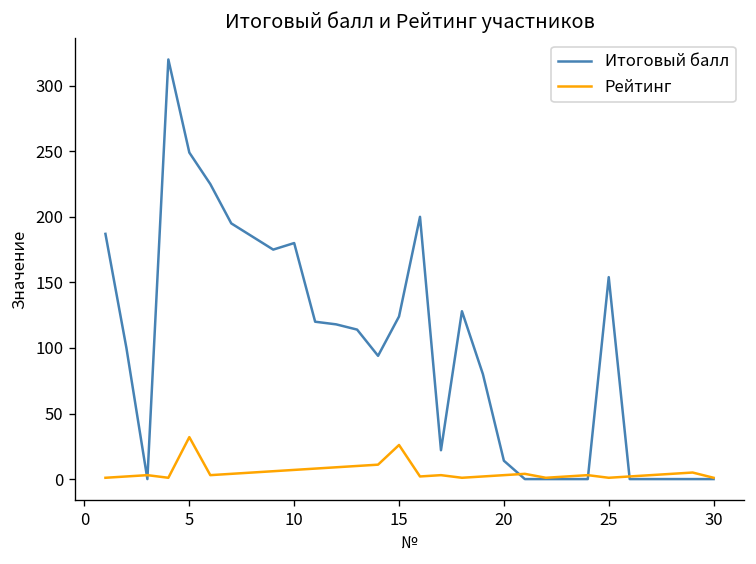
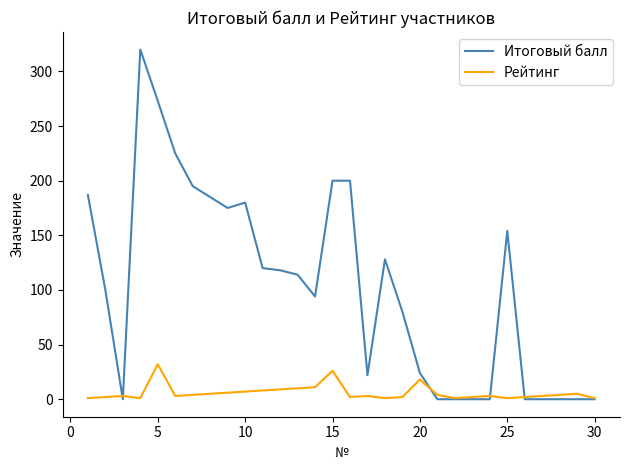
  {
    "Итоговый балл": {
-     "5": 249,
+     "5": 273,
      "10": 180,
-     "15": 124,
-     "20": 14,
+     "15": 200,
+     "20": 24,
      "25": 154
    },
    "Рейтинг": {
      "5": 32,
      "10": 7,
      "15": 26,
-     "20": 3,
+     "20": 18,
      "25": 1
    }
  }
